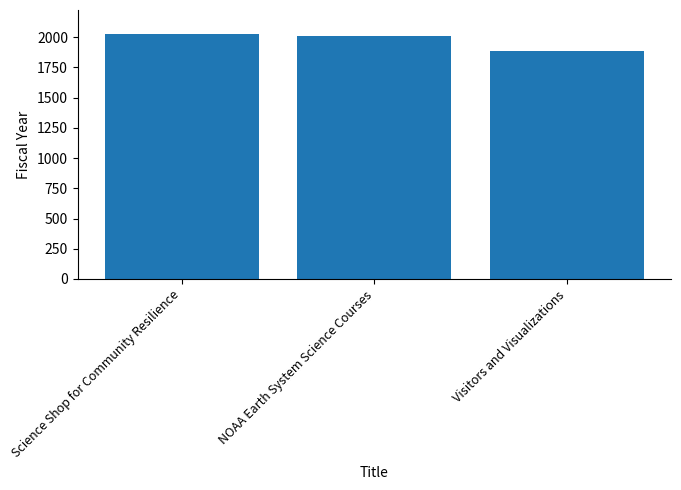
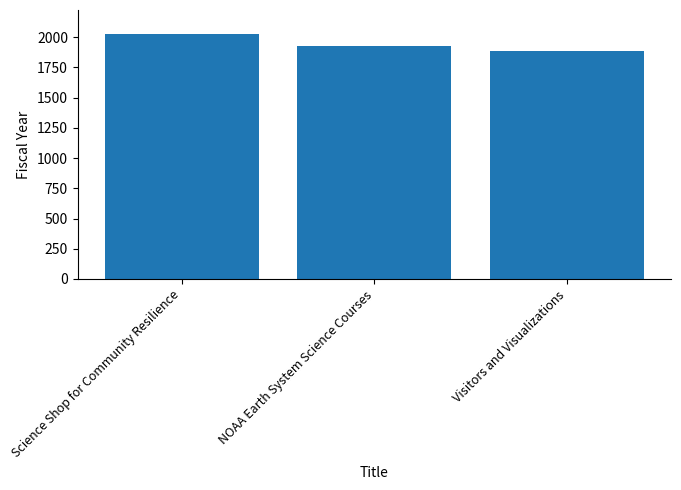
  {
    "Science Shop for Community Resilience": 2020,
-   "NOAA Earth System Science Courses": 2010,
+   "NOAA Earth System Science Courses": 1920,
    "Visitors and Visualizations": 1890
  }
